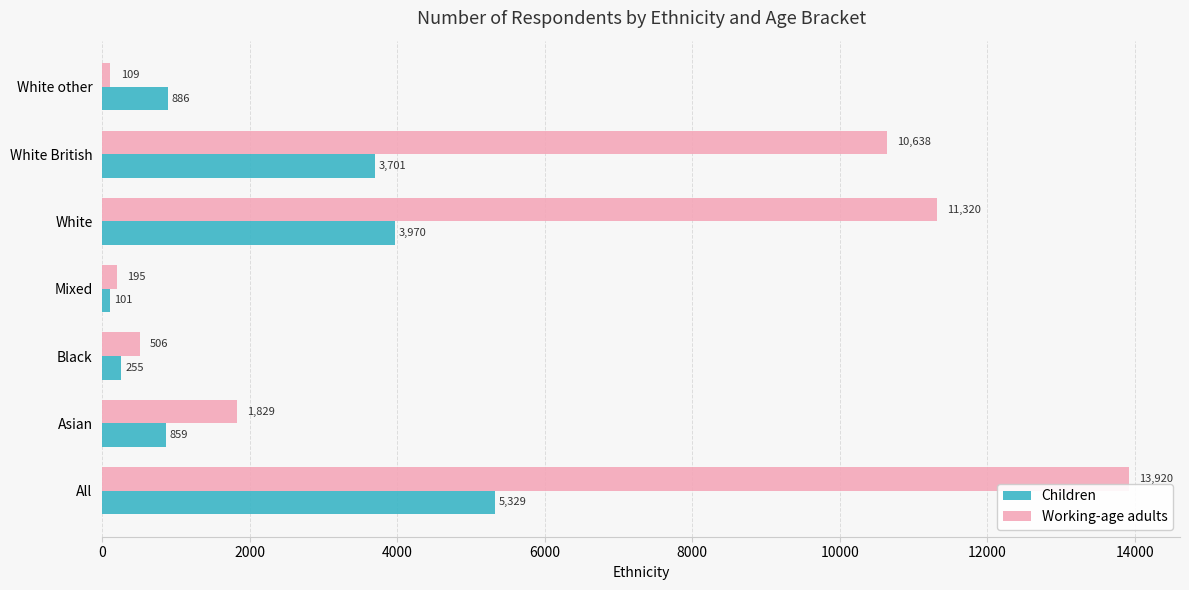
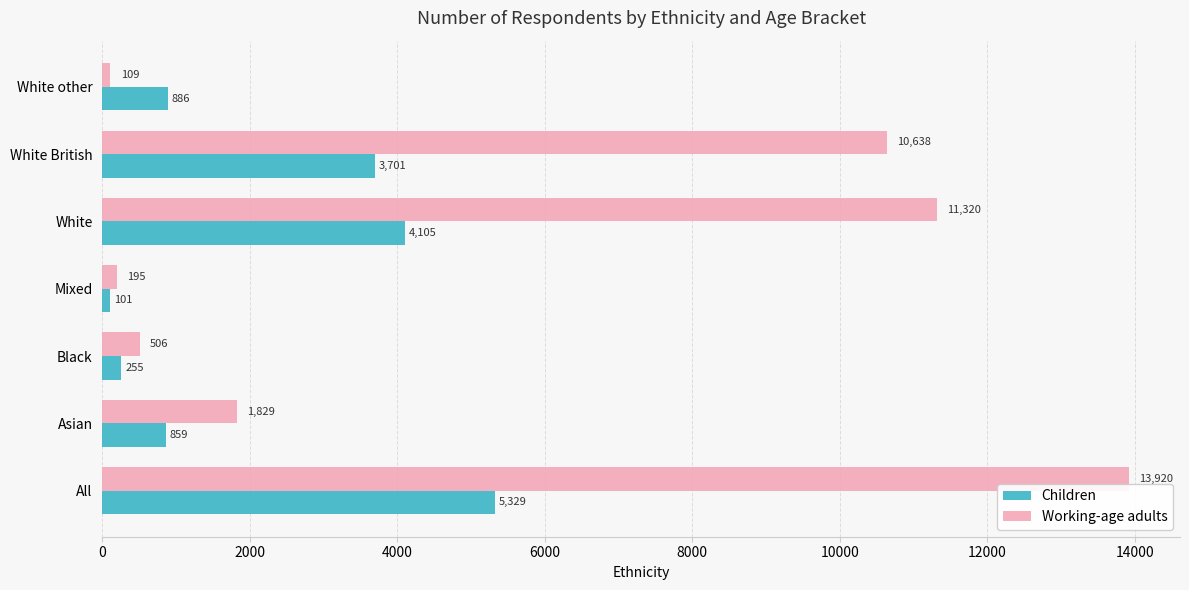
  {
    "Children": {
      "White other": "886",
      "White British": "3,701",
-     "White": "3,970",
+     "White": "4,105",
      "Mixed": "101",
      "Black": "255",
      "Asian": "859",
      "All": "5,329"
    },
    "Working-age adults": {
      "White other": "109",
      "White British": "10,638",
      "White": "11,320",
      "Mixed": "195",
      "Black": "506",
      "Asian": "1,829"
    }
  }
